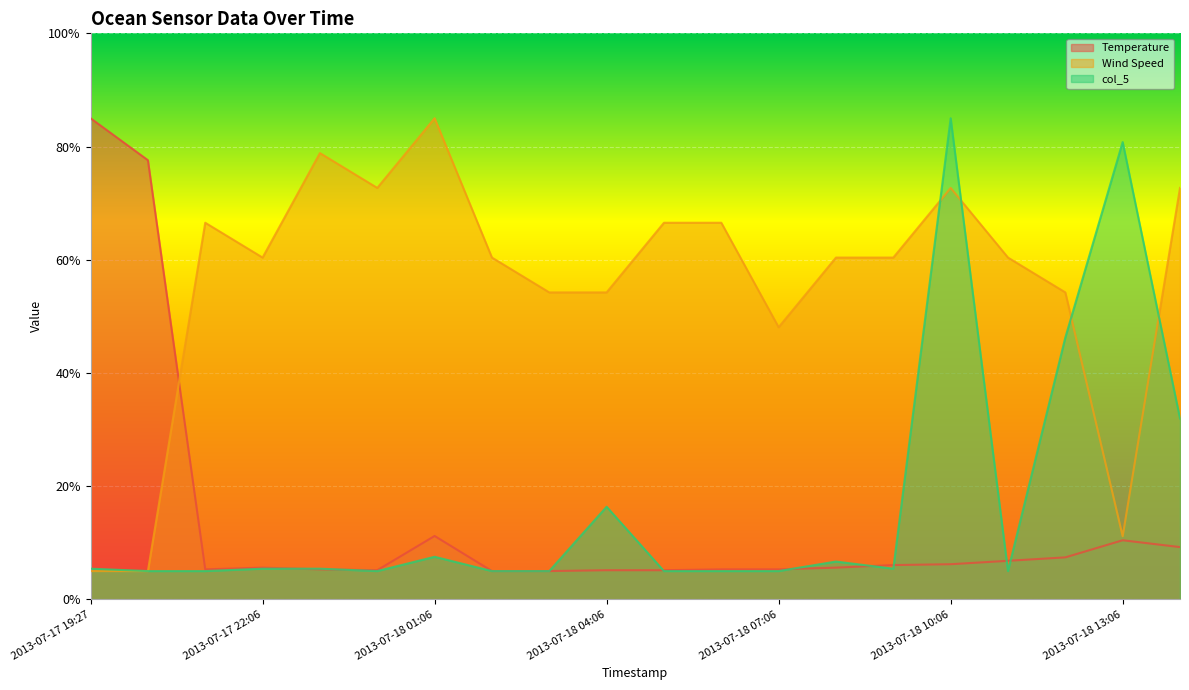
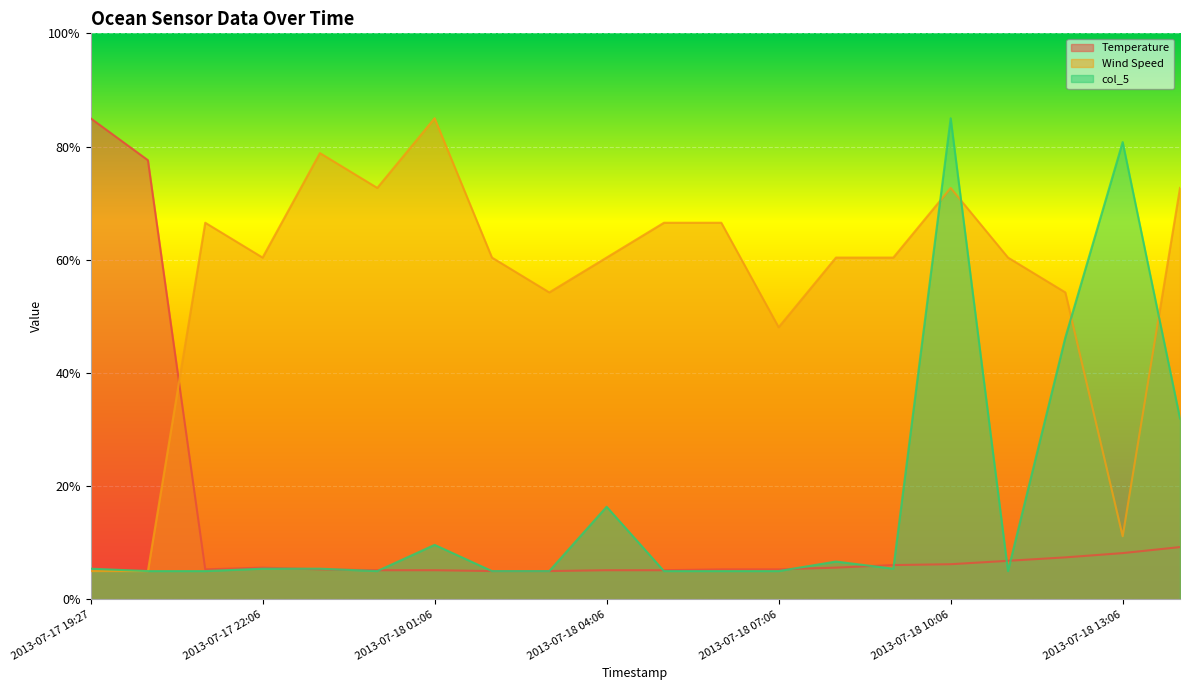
  {
    "Temperature": {
      "2013-07-17 19:27": "85%",
-     "2013-07-18 01:06": "11%",
+     "2013-07-18 01:06": "5%",
      "2013-07-18 04:06": "5%",
      "2013-07-18 10:06": "6%",
-     "2013-07-18 13:06": "10%"
+     "2013-07-18 13:06": "8%"
    },
    "Wind Speed": {
      "2013-07-17 22:06": "60%",
      "2013-07-18 01:06": "85%",
-     "2013-07-18 04:06": "54%",
+     "2013-07-18 04:06": "60%",
      "2013-07-18 07:06": "48%",
      "2013-07-18 10:06": "73%",
      "2013-07-18 13:06": "11%"
    },
    "col_5": {
-     "2013-07-18 01:06": "8%",
+     "2013-07-18 01:06": "10%",
      "2013-07-18 04:06": "16%",
      "2013-07-18 10:06": "85%",
      "2013-07-18 13:06": "81%"
    }
  }
